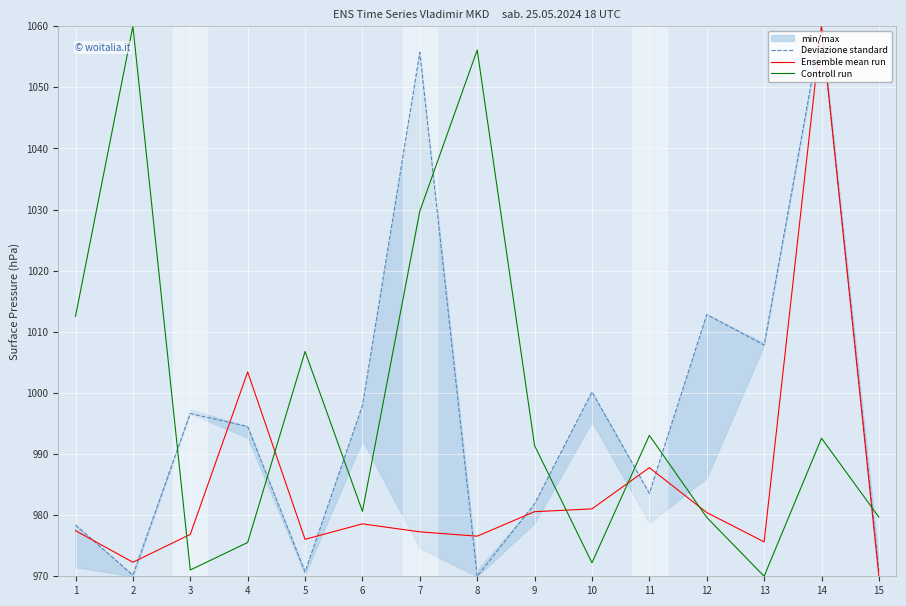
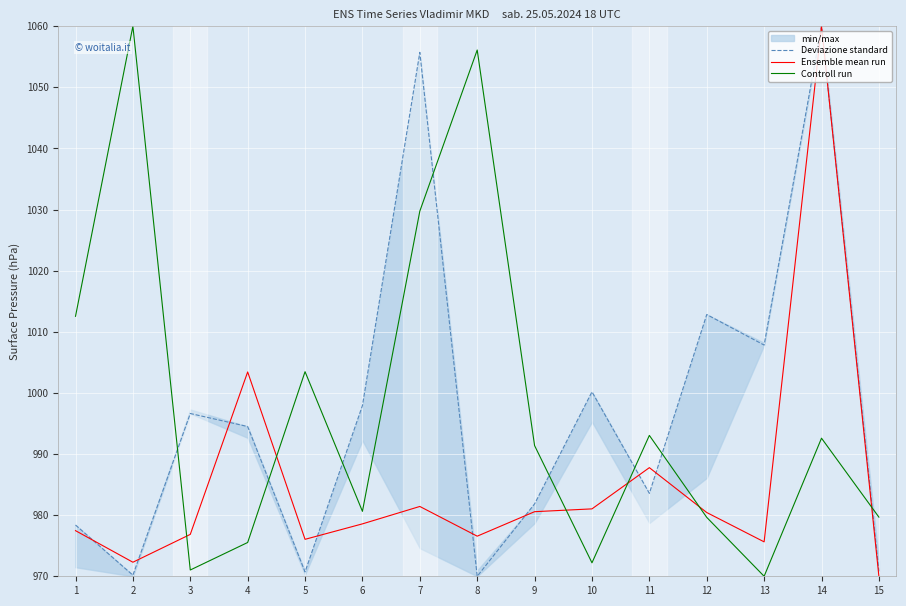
  {
    "Deviazione standard": {
      "3": 997,
      "8": 970,
      "15": 971
    },
    "Ensemble mean run": {
      "1": 977,
      "2": 972,
      "3": 977,
      "4": 1003,
      "5": 976,
      "6": 979,
-     "7": 977,
+     "7": 981,
      "8": 977,
      "9": 981,
      "10": 981,
      "11": 988,
      "12": 980,
      "13": 976,
      "15": 970
    },
    "Controll run": {
      "1": 1013,
      "2": 1060,
      "3": 971,
      "4": 976,
-     "5": 1007,
+     "5": 1003,
      "6": 981,
      "7": 1030,
      "8": 1056,
      "9": 991,
      "10": 972,
      "11": 993,
      "12": 980,
      "13": 970,
      "14": 993,
      "15": 980
    }
  }
